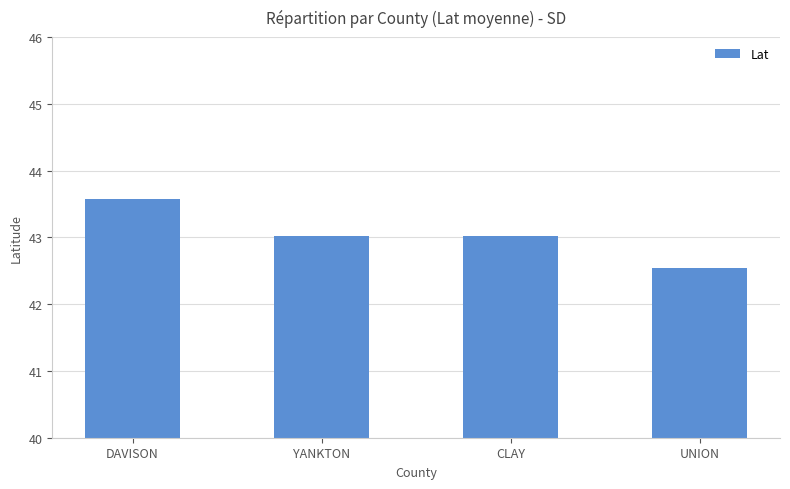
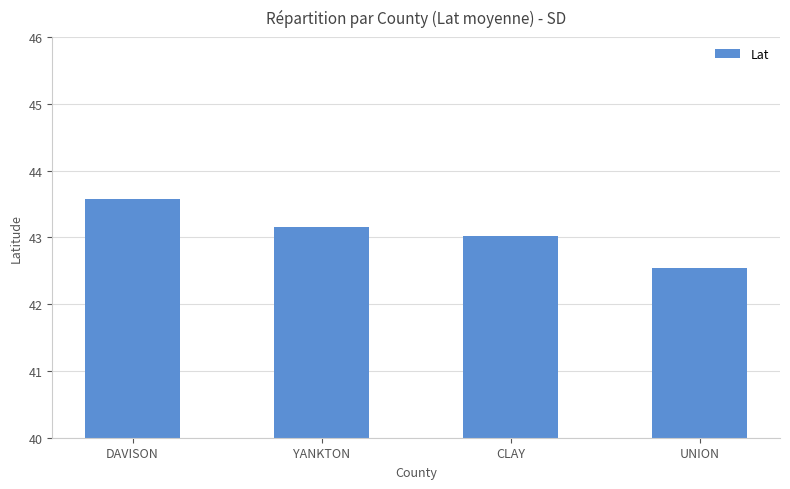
  {
    "DAVISON": 43.6,
-   "YANKTON": 43.0,
+   "YANKTON": 43.2,
    "CLAY": 43.0,
    "UNION": 42.5
  }
